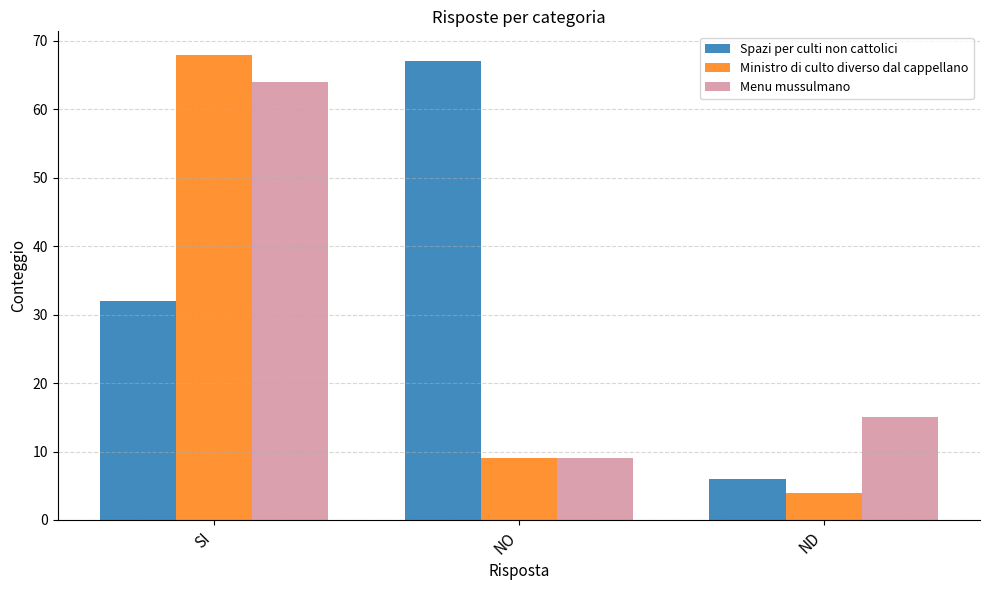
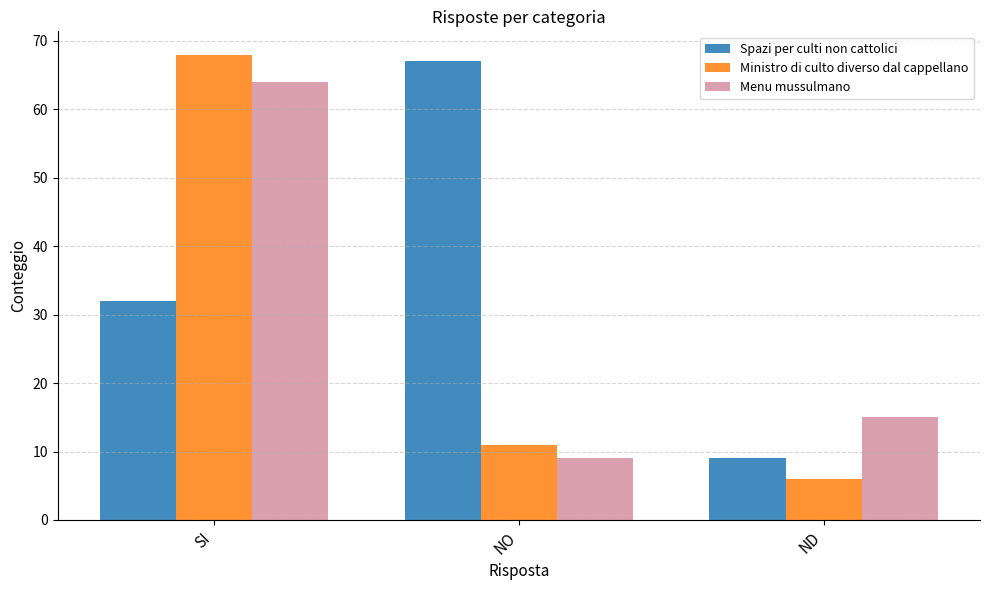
  {
    "Spazi per culti non cattolici": {
      "SI": 32,
      "NO": 67,
-     "ND": 6
+     "ND": 9
    },
    "Ministro di culto diverso dal cappellano": {
      "SI": 68,
-     "NO": 9,
-     "ND": 4
+     "NO": 11,
+     "ND": 6
    },
    "Menu mussulmano": {
      "SI": 64,
      "NO": 9,
      "ND": 15
    }
  }
